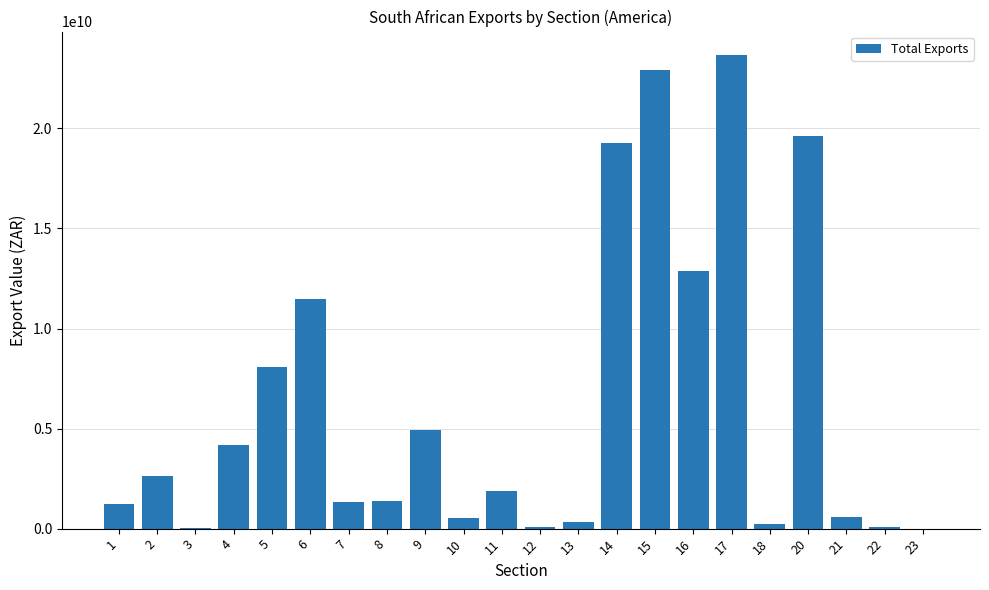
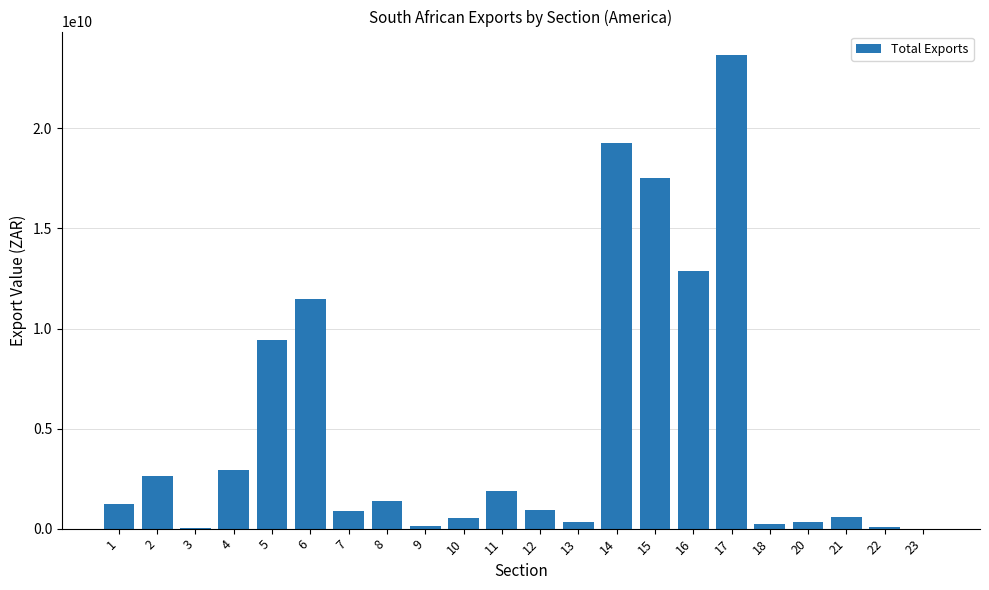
  {
    "1": 1200000000,
    "2": 2600000000,
-   "4": 4200000000,
-   "5": 8100000000,
+   "4": 2900000000,
+   "5": 9400000000,
    "6": 11500000000,
-   "7": 1300000000,
+   "7": 900000000,
    "8": 1400000000,
-   "9": 4900000000,
+   "9": 100000000,
    "10": 600000000,
    "11": 1900000000,
-   "12": 100000000,
+   "12": 900000000,
    "13": 300000000,
    "14": 19200000000,
-   "15": 22900000000,
+   "15": 17500000000,
    "16": 12900000000,
    "17": 23700000000,
    "18": 200000000,
-   "20": 19600000000,
+   "20": 300000000,
    "21": 600000000
  }
